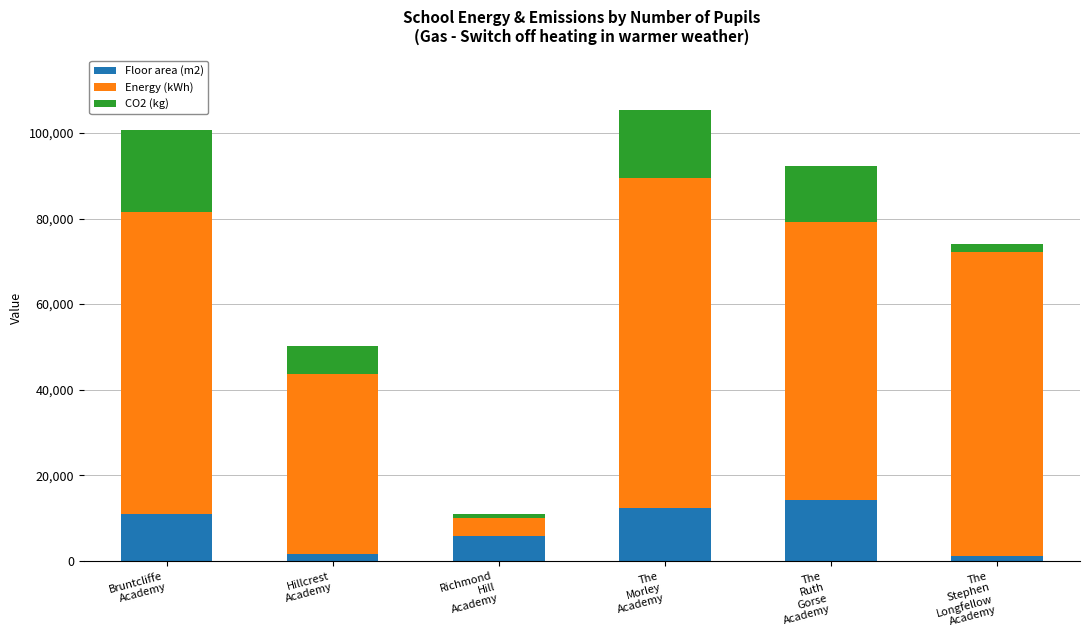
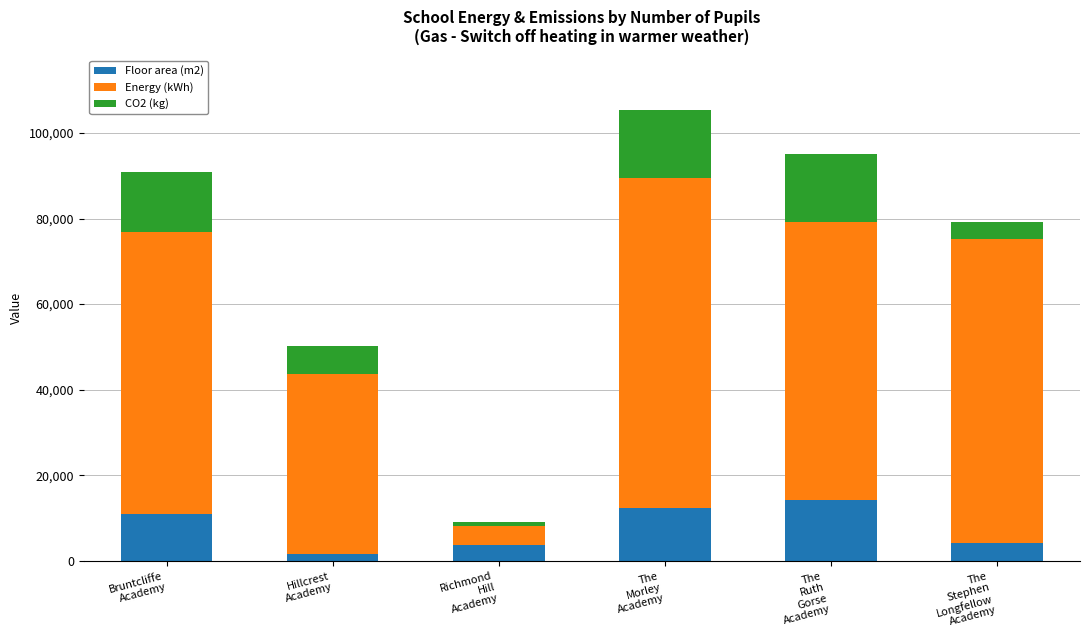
  {
    "Floor area (m2)": {
      "Bruntcliffe Academy": "11,000",
      "Hillcrest Academy": "2,000",
-     "Richmond Hill Academy": "6,000",
+     "Richmond Hill Academy": "4,000",
      "The Morley Academy": "12,000",
      "The Ruth Gorse Academy": "14,000",
-     "The Stephen Longfellow Academy": "1,000"
+     "The Stephen Longfellow Academy": "4,000"
    },
    "Energy (kWh)": {
-     "Bruntcliffe Academy": "71,000",
+     "Bruntcliffe Academy": "66,000",
      "Hillcrest Academy": "42,000",
      "Richmond Hill Academy": "4,000",
      "The Morley Academy": "77,000",
      "The Ruth Gorse Academy": "65,000",
      "The Stephen Longfellow Academy": "71,000"
    },
    "CO2 (kg)": {
-     "Bruntcliffe Academy": "19,000",
+     "Bruntcliffe Academy": "14,000",
      "Hillcrest Academy": "6,000",
      "Richmond Hill Academy": "1,000",
      "The Morley Academy": "16,000",
-     "The Ruth Gorse Academy": "13,000",
-     "The Stephen Longfellow Academy": "2,000"
+     "The Ruth Gorse Academy": "16,000",
+     "The Stephen Longfellow Academy": "4,000"
    }
  }
